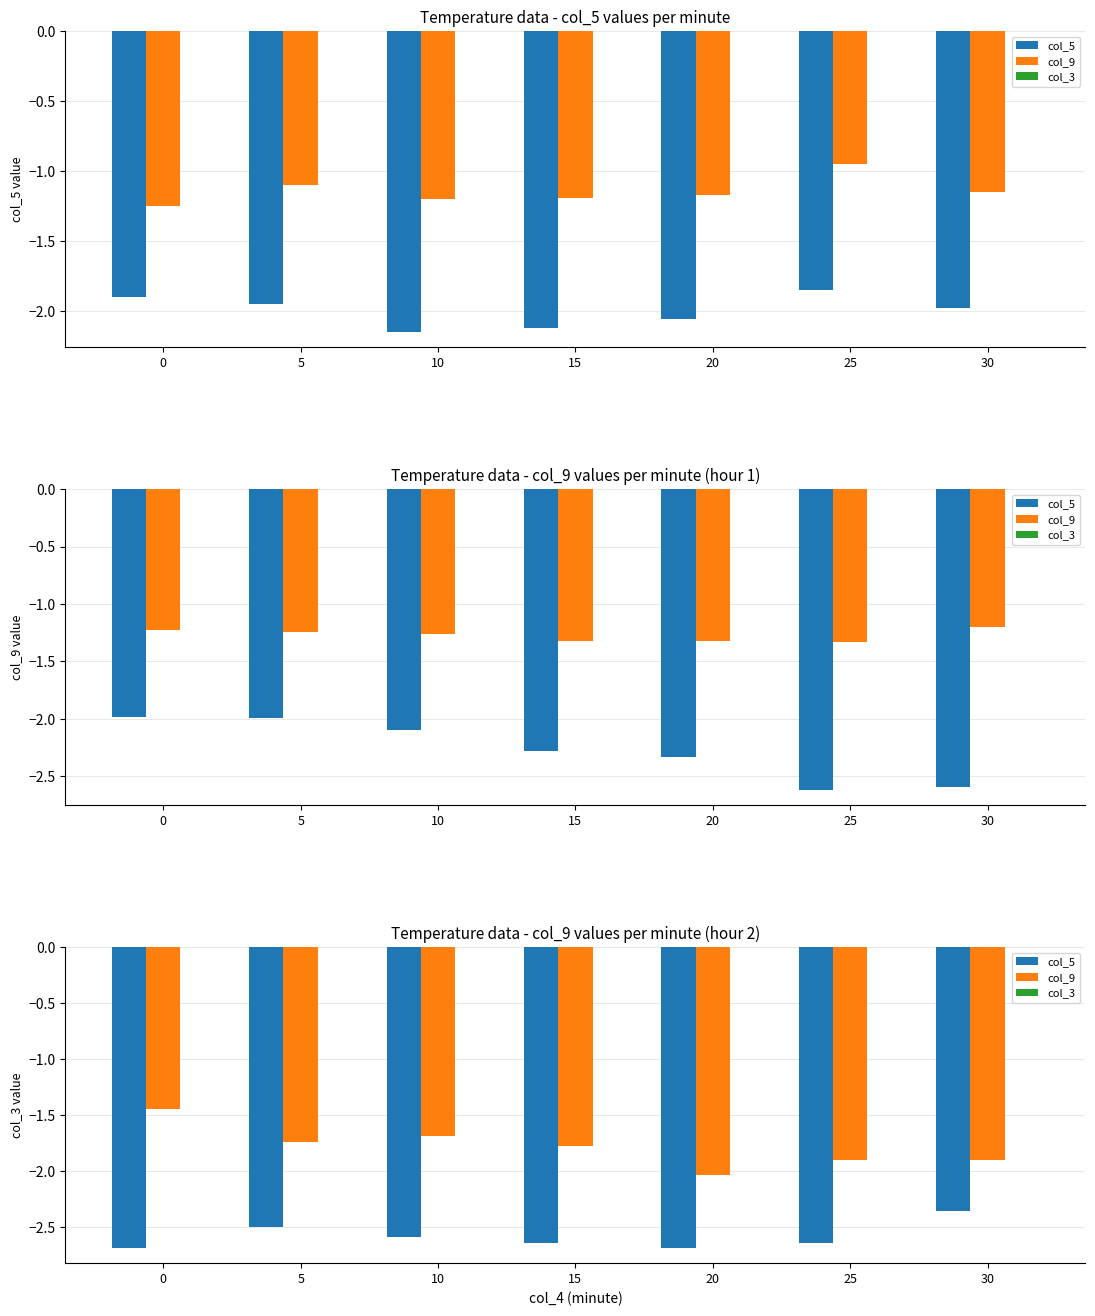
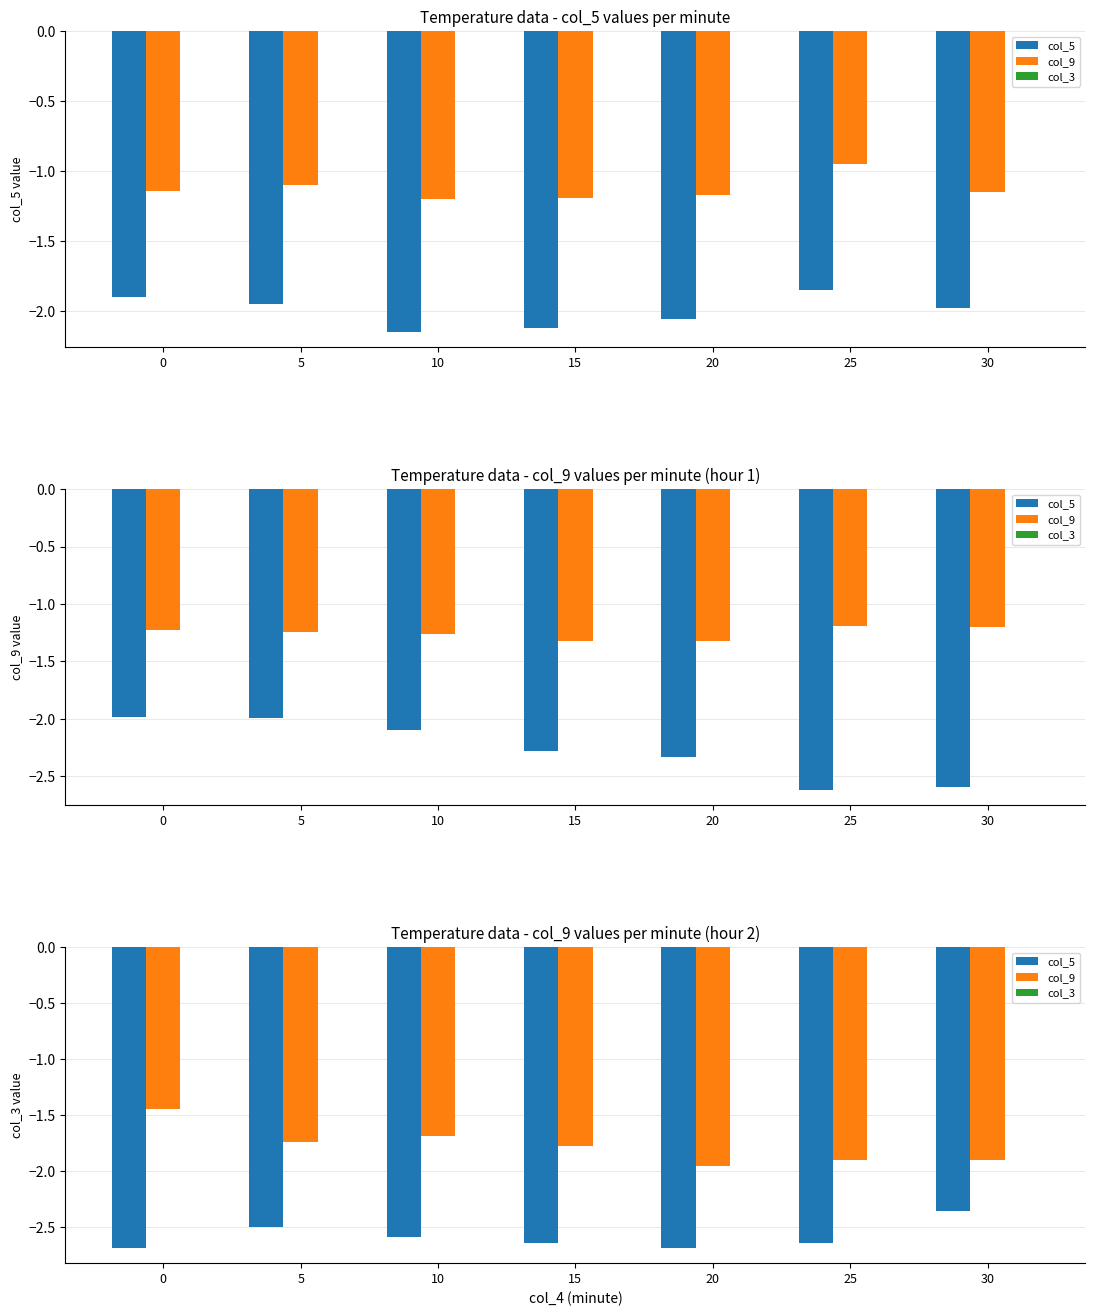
  {
    "Temperature data - col_5 values per minute": {
      "col_5": {
        "0": -1.90,
        "5": -1.95,
        "10": -2.15,
        "15": -2.12,
        "20": -2.06,
        "25": -1.85,
        "30": -1.98
      },
      "col_9": {
-       "0": -1.25,
+       "0": -1.14,
        "5": -1.10,
        "10": -1.20,
        "15": -1.19,
        "20": -1.17,
        "25": -0.95,
        "30": -1.15
      },
      "col_3": {
        "0": 0.00,
        "5": 0.00,
        "10": 0.00,
        "15": 0.00,
        "20": 0.00,
        "25": 0.00,
        "30": 0.00
      }
    },
    "Temperature data - col_9 values per minute (hour 1)": {
      "col_5": {
        "0": -1.98,
        "5": -1.99,
        "10": -2.10,
        "15": -2.28,
        "20": -2.33,
        "25": -2.62,
        "30": -2.59
      },
      "col_9": {
        "0": -1.23,
        "5": -1.24,
        "10": -1.26,
        "15": -1.32,
        "20": -1.32,
-       "25": -1.33,
+       "25": -1.19,
        "30": -1.20
      },
      "col_3": {
        "0": 0.00,
        "5": 0.00,
        "10": 0.00,
        "15": 0.00,
        "20": 0.00,
        "25": 0.00,
        "30": 0.00
      }
    },
    "Temperature data - col_9 values per minute (hour 2)": {
      "col_5": {
        "0": -2.69,
        "5": -2.50,
        "10": -2.59,
        "15": -2.64,
        "20": -2.69,
        "25": -2.64,
        "30": -2.36
      },
      "col_9": {
        "0": -1.45,
        "5": -1.74,
        "10": -1.69,
        "15": -1.78,
-       "20": -2.04,
+       "20": -1.96,
        "25": -1.90,
        "30": -1.90
      },
      "col_3": {
        "0": 0.00,
        "5": 0.00,
        "10": 0.00,
        "15": 0.00,
        "20": 0.00,
        "25": 0.00,
        "30": 0.00
      }
    }
  }
